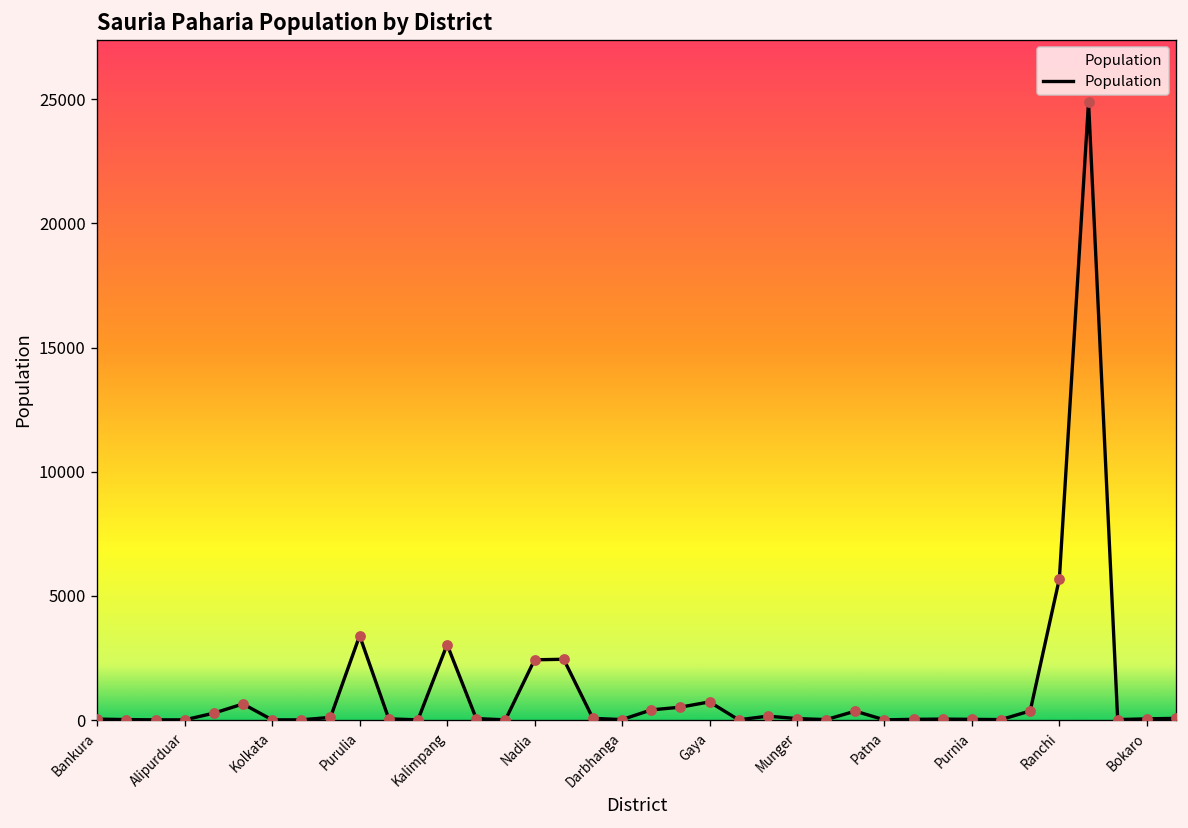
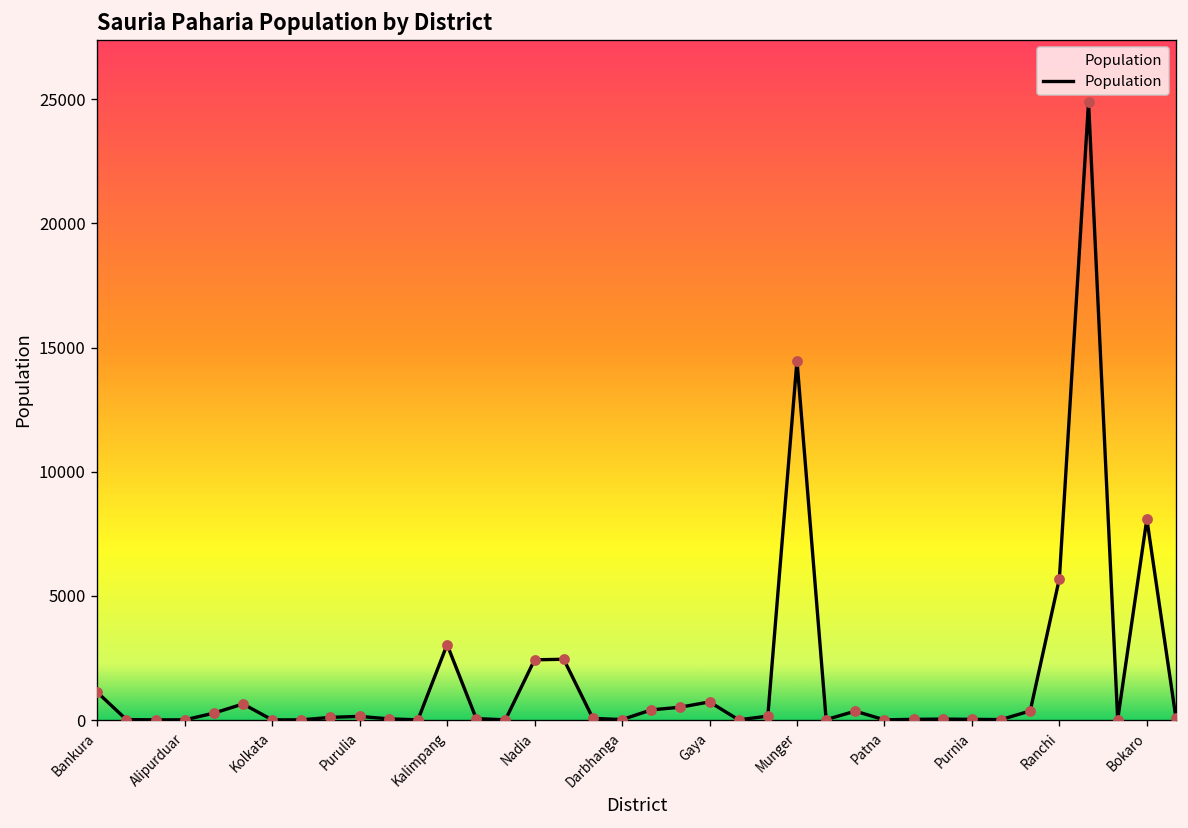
  {
-   "Bankura": 0,
+   "Bankura": 1100,
    "Alipurduar": 0,
    "Kolkata": 0,
-   "Purulia": 3400,
+   "Purulia": 200,
    "Kalimpang": 3000,
    "Nadia": 2400,
    "Darbhanga": 0,
    "Gaya": 700,
-   "Munger": 100,
+   "Munger": 14500,
    "Patna": 0,
    "Purnia": 0,
    "Ranchi": 5700,
-   "Bokaro": 100
+   "Bokaro": 8100
  }
